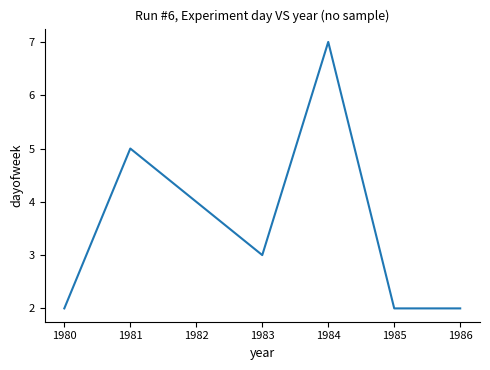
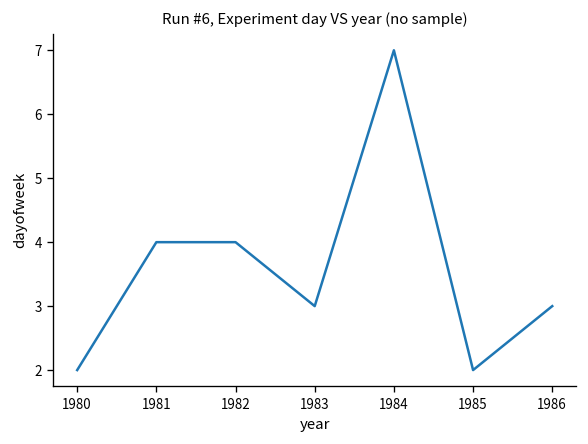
  {
    "1980": 2,
-   "1981": 5,
+   "1981": 4,
    "1982": 4,
    "1983": 3,
    "1984": 7,
    "1985": 2,
-   "1986": 2
+   "1986": 3
  }
